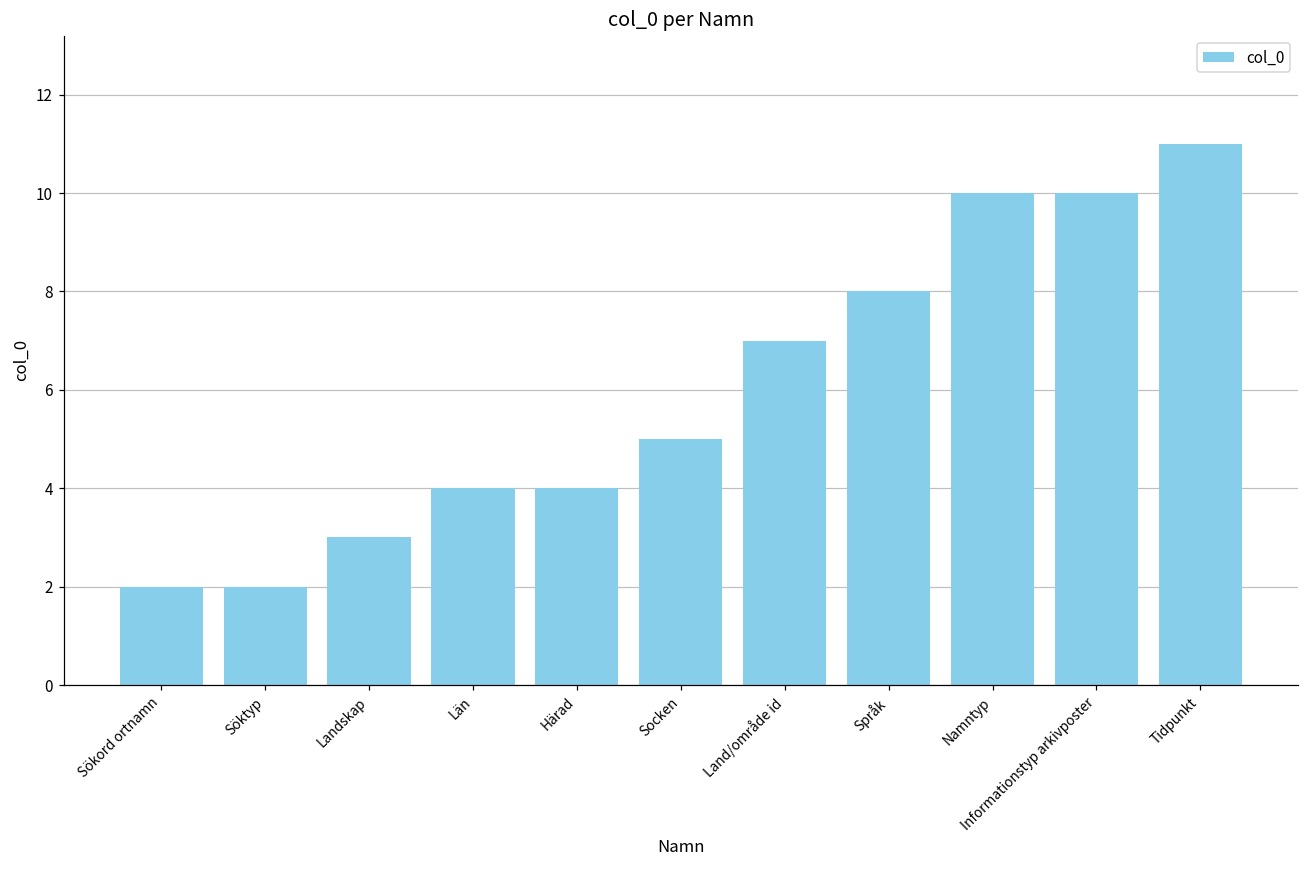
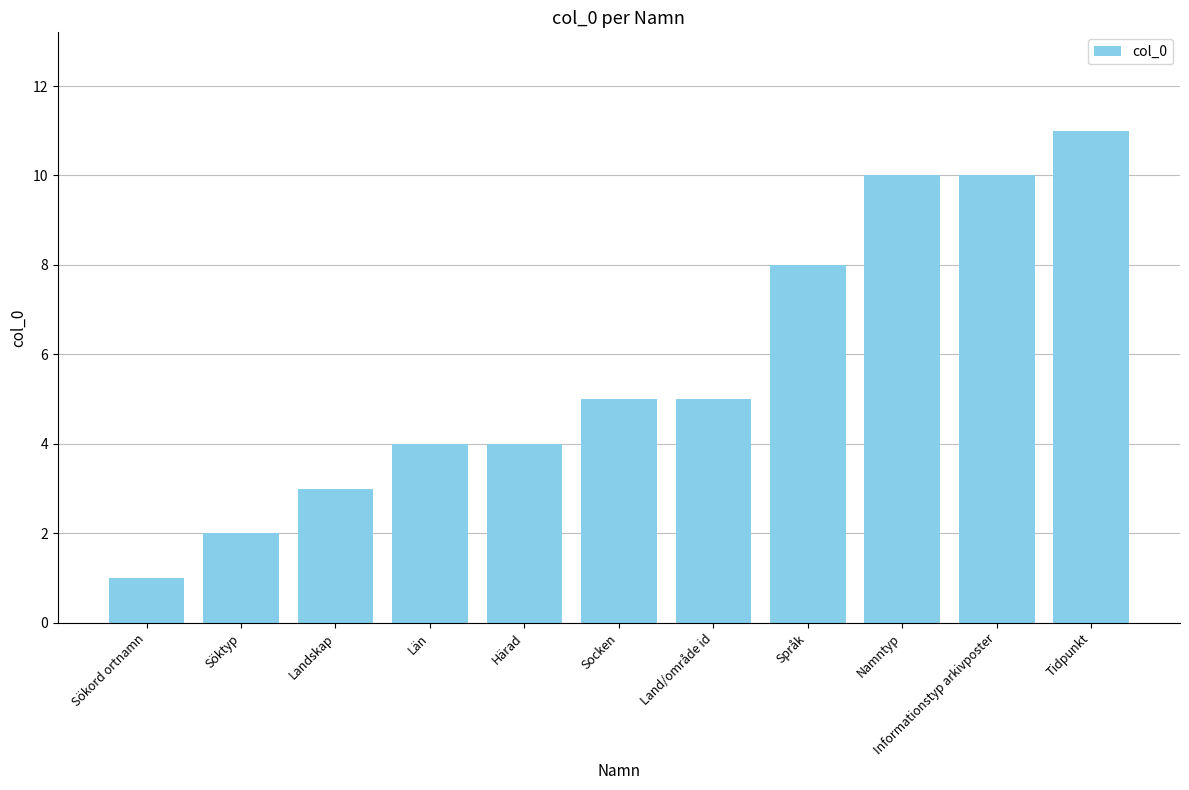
  {
-   "Sökord ortnamn": 2,
+   "Sökord ortnamn": 1,
    "Söktyp": 2,
    "Landskap": 3,
    "Län": 4,
    "Härad": 4,
    "Socken": 5,
-   "Land/område id": 7,
+   "Land/område id": 5,
    "Språk": 8,
    "Namntyp": 10,
    "Informationstyp arkivposter": 10,
    "Tidpunkt": 11
  }
